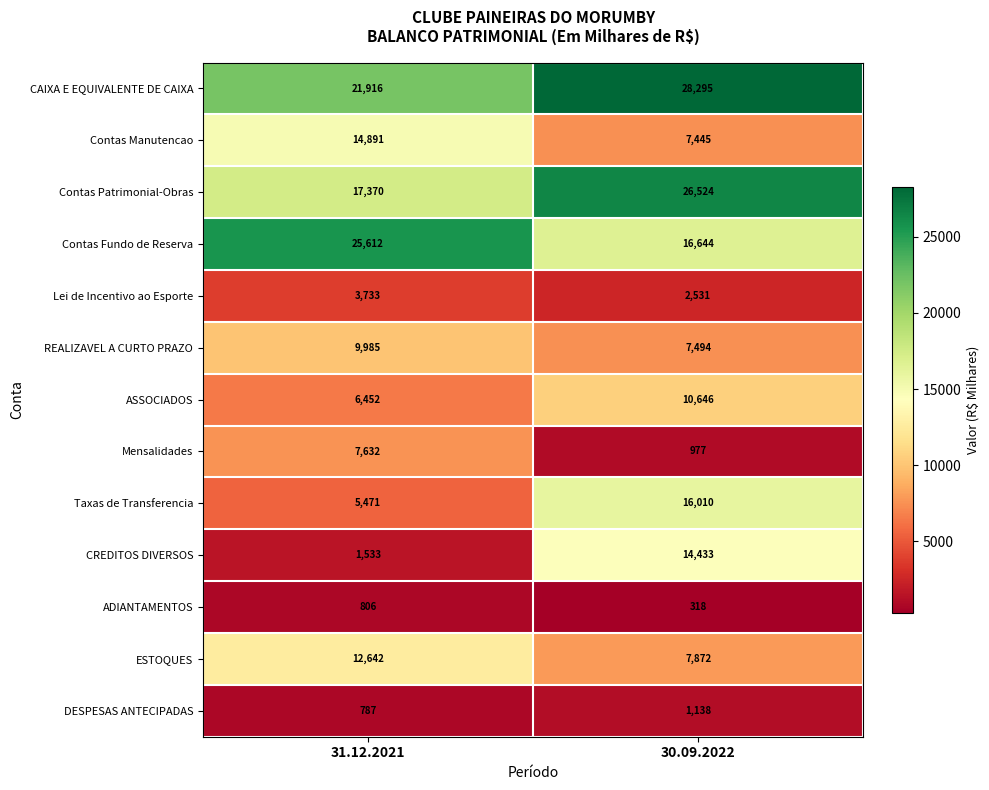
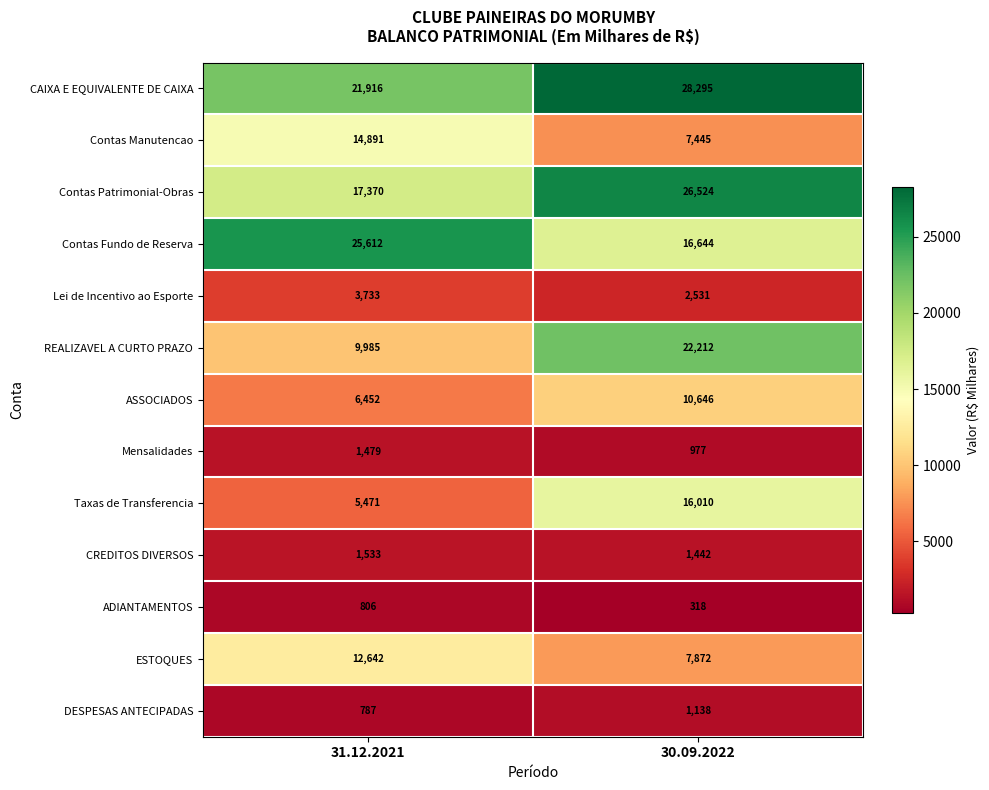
  {
    "CAIXA E EQUIVALENTE DE CAIXA": {
      "31.12.2021": "21,916",
      "30.09.2022": "28,295"
    },
    "Contas Manutencao": {
      "31.12.2021": "14,891",
      "30.09.2022": "7,445"
    },
    "Contas Patrimonial-Obras": {
      "31.12.2021": "17,370",
      "30.09.2022": "26,524"
    },
    "Contas Fundo de Reserva": {
      "31.12.2021": "25,612",
      "30.09.2022": "16,644"
    },
    "Lei de Incentivo ao Esporte": {
      "31.12.2021": "3,733",
      "30.09.2022": "2,531"
    },
    "REALIZAVEL A CURTO PRAZO": {
      "31.12.2021": "9,985",
-     "30.09.2022": "7,494"
+     "30.09.2022": "22,212"
    },
    "ASSOCIADOS": {
      "31.12.2021": "6,452",
      "30.09.2022": "10,646"
    },
    "Mensalidades": {
-     "31.12.2021": "7,632",
+     "31.12.2021": "1,479",
      "30.09.2022": "977"
    },
    "Taxas de Transferencia": {
      "31.12.2021": "5,471",
      "30.09.2022": "16,010"
    },
    "CREDITOS DIVERSOS": {
      "31.12.2021": "1,533",
-     "30.09.2022": "14,433"
+     "30.09.2022": "1,442"
    },
    "ADIANTAMENTOS": {
      "31.12.2021": "806",
      "30.09.2022": "318"
    },
    "ESTOQUES": {
      "31.12.2021": "12,642",
      "30.09.2022": "7,872"
    },
    "DESPESAS ANTECIPADAS": {
      "31.12.2021": "787",
      "30.09.2022": "1,138"
    }
  }
